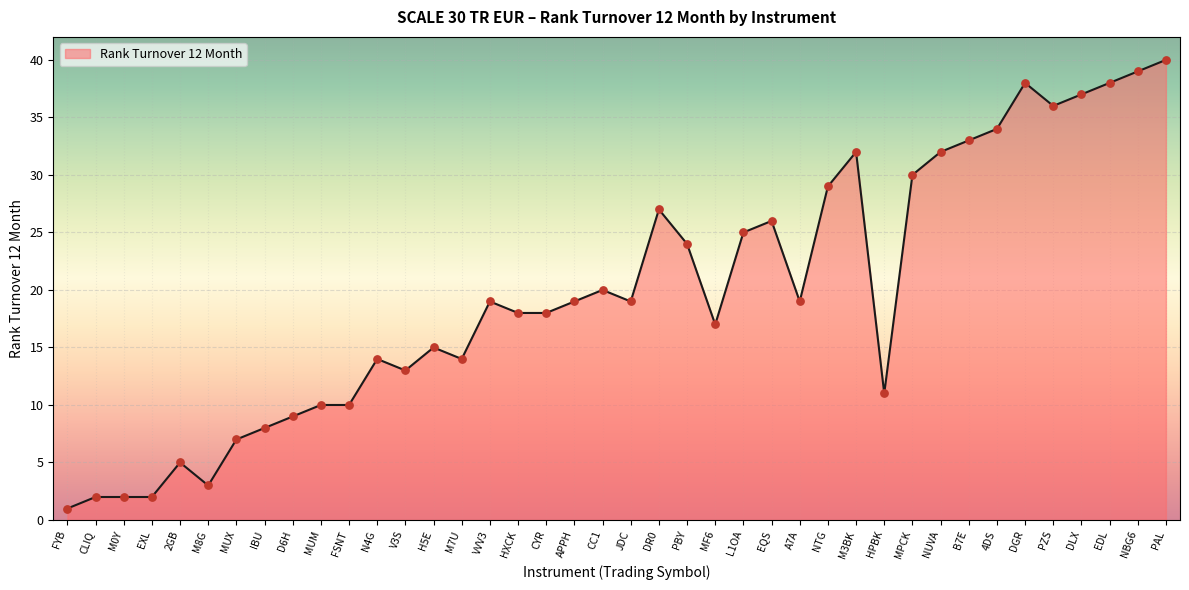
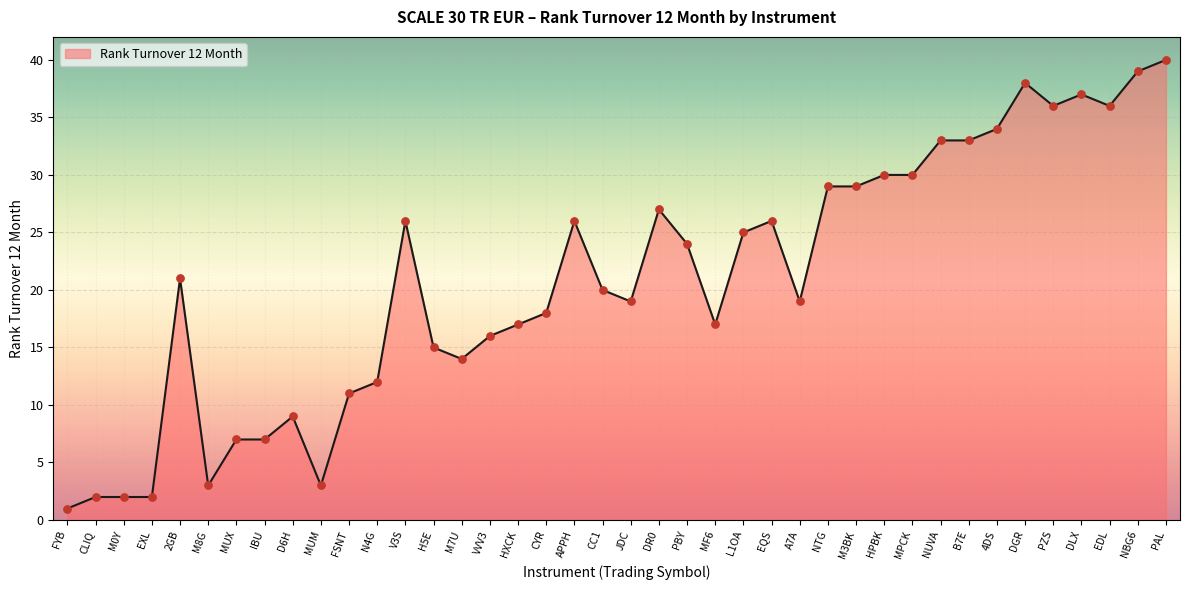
  {
    "FYB": 1,
    "CLIQ": 2,
    "M0Y": 2,
    "EXL": 2,
-   "2GB": 5,
+   "2GB": 21,
    "M8G": 3,
    "MUX": 7,
-   "IBU": 8,
+   "IBU": 7,
    "D6H": 9,
-   "MUM": 10,
-   "FSNT": 10,
-   "N4G": 14,
-   "V3S": 13,
+   "MUM": 3,
+   "FSNT": 11,
+   "N4G": 12,
+   "V3S": 26,
    "H5E": 15,
    "M7U": 14,
-   "VVV3": 19,
-   "HXCK": 18,
+   "VVV3": 16,
+   "HXCK": 17,
    "CYR": 18,
-   "APPH": 19,
+   "APPH": 26,
    "CC1": 20,
    "JDC": 19,
    "DR0": 27,
    "PBY": 24,
    "MF6": 17,
    "L1OA": 25,
    "EQS": 26,
    "A7A": 19,
    "NTG": 29,
-   "M3BK": 32,
-   "HPBK": 11,
+   "M3BK": 29,
+   "HPBK": 30,
    "MPCK": 30,
-   "NUVA": 32,
+   "NUVA": 33,
    "B7E": 33,
    "4DS": 34,
    "DGR": 38,
    "PZS": 36,
    "DLX": 37,
-   "EDL": 38,
+   "EDL": 36,
    "NBG6": 39,
    "PAL": 40
  }
